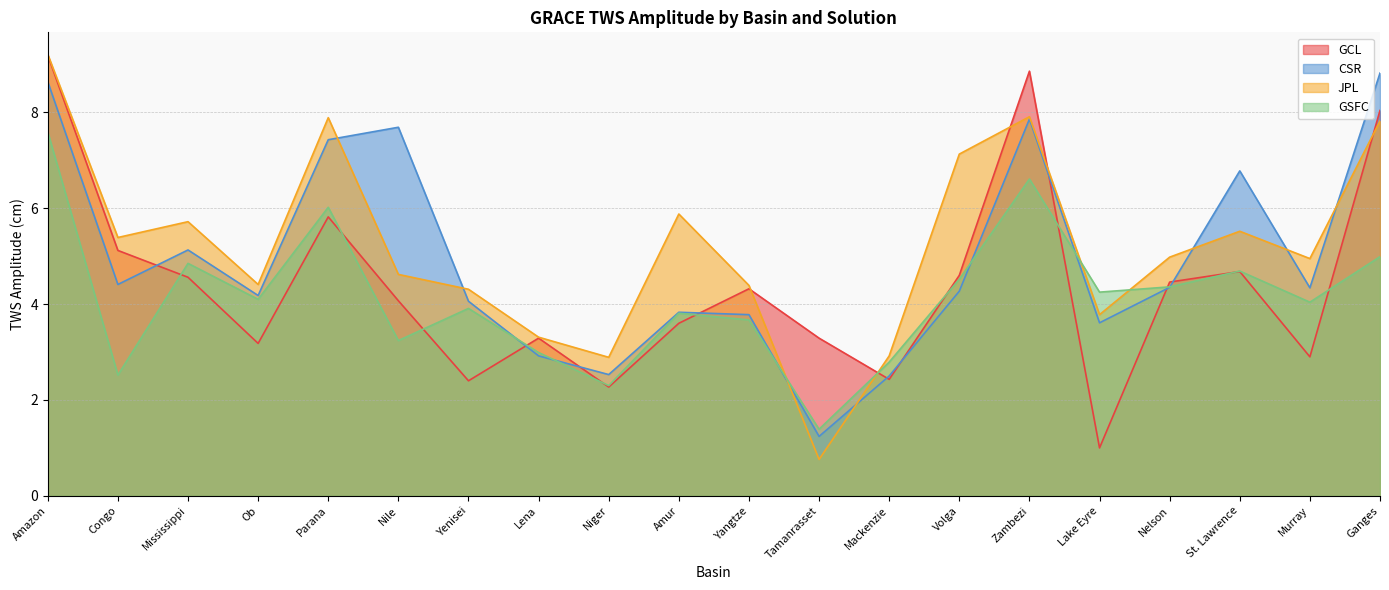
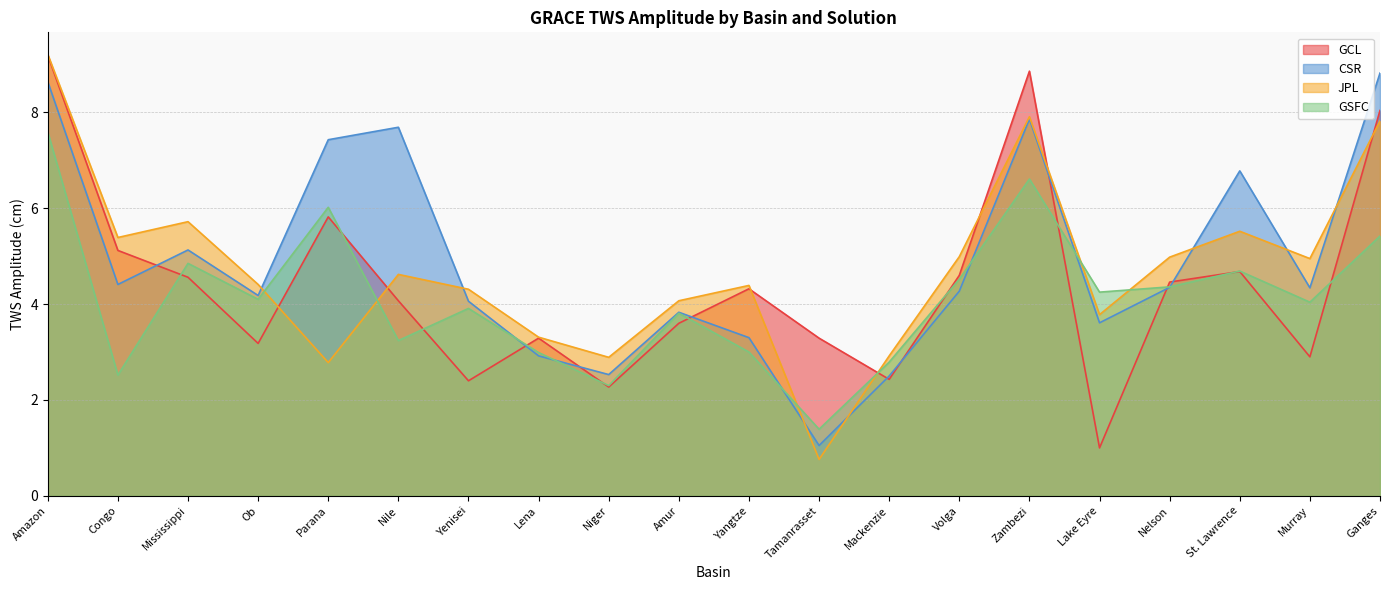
  {
    "GCL": {
      "Congo": 5.1,
      "Mississippi": 4.6,
      "Ob": 3.2,
      "Parana": 5.8,
      "Nile": 4.1,
      "Yenisei": 2.4,
      "Amur": 3.6,
      "Yangtze": 4.3,
      "Tamanrasset": 3.3,
      "Mackenzie": 2.4,
      "Volga": 4.6,
      "Zambezi": 8.9,
      "Lake Eyre": 1.0,
      "Nelson": 4.5,
      "Murray": 2.9,
      "Ganges": 8.0
    },
    "CSR": {
      "Amazon": 8.6,
      "Congo": 4.4,
      "Mississippi": 5.1,
      "Ob": 4.2,
      "Parana": 7.4,
      "Nile": 7.7,
      "Yenisei": 4.1,
      "Lena": 2.9,
      "Niger": 2.5,
-     "Yangtze": 3.8,
-     "Tamanrasset": 1.2,
+     "Yangtze": 3.3,
+     "Tamanrasset": 1.1,
      "Mackenzie": 2.5,
      "Volga": 4.3,
      "Lake Eyre": 3.6,
      "St. Lawrence": 6.8,
      "Murray": 4.3,
      "Ganges": 8.8
    },
    "JPL": {
      "Congo": 5.4,
      "Mississippi": 5.7,
      "Ob": 4.4,
-     "Parana": 7.9,
+     "Parana": 2.8,
      "Nile": 4.6,
      "Yenisei": 4.3,
      "Niger": 2.9,
-     "Amur": 5.9,
+     "Amur": 4.1,
      "Yangtze": 4.4,
      "Tamanrasset": 0.8,
      "Mackenzie": 2.9,
-     "Volga": 7.1,
+     "Volga": 5.0,
      "Lake Eyre": 3.8,
      "Nelson": 5.0,
      "St. Lawrence": 5.5,
      "Murray": 5.0,
      "Ganges": 7.8
    },
    "GSFC": {
      "Amazon": 7.6,
      "Congo": 2.5,
      "Mississippi": 4.9,
      "Ob": 4.1,
      "Parana": 6.0,
      "Nile": 3.2,
      "Yenisei": 3.9,
      "Lena": 3.0,
-     "Yangtze": 3.7,
+     "Yangtze": 3.0,
      "Tamanrasset": 1.4,
      "Mackenzie": 2.8,
      "Volga": 4.5,
      "Zambezi": 6.6,
      "Lake Eyre": 4.3,
      "Murray": 4.0,
-     "Ganges": 5.0
+     "Ganges": 5.4
    }
  }
